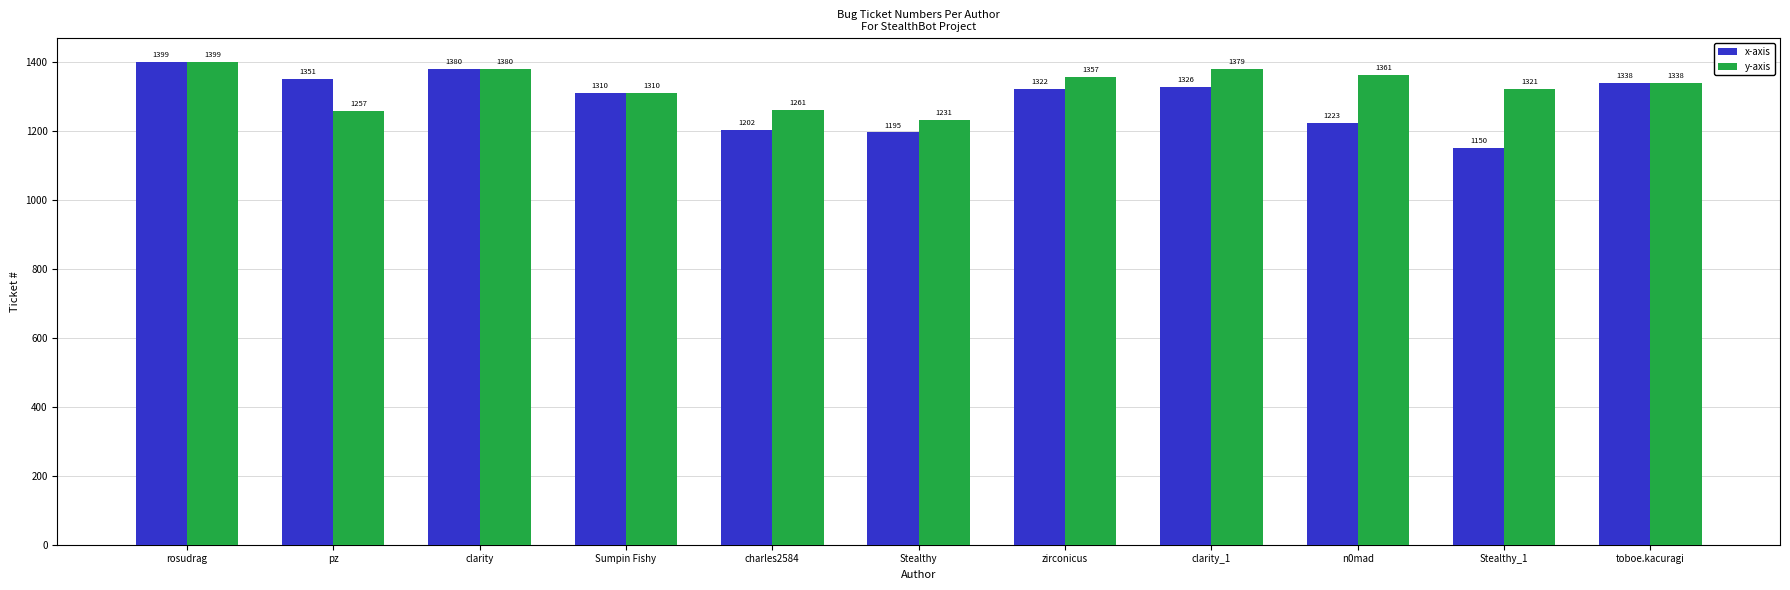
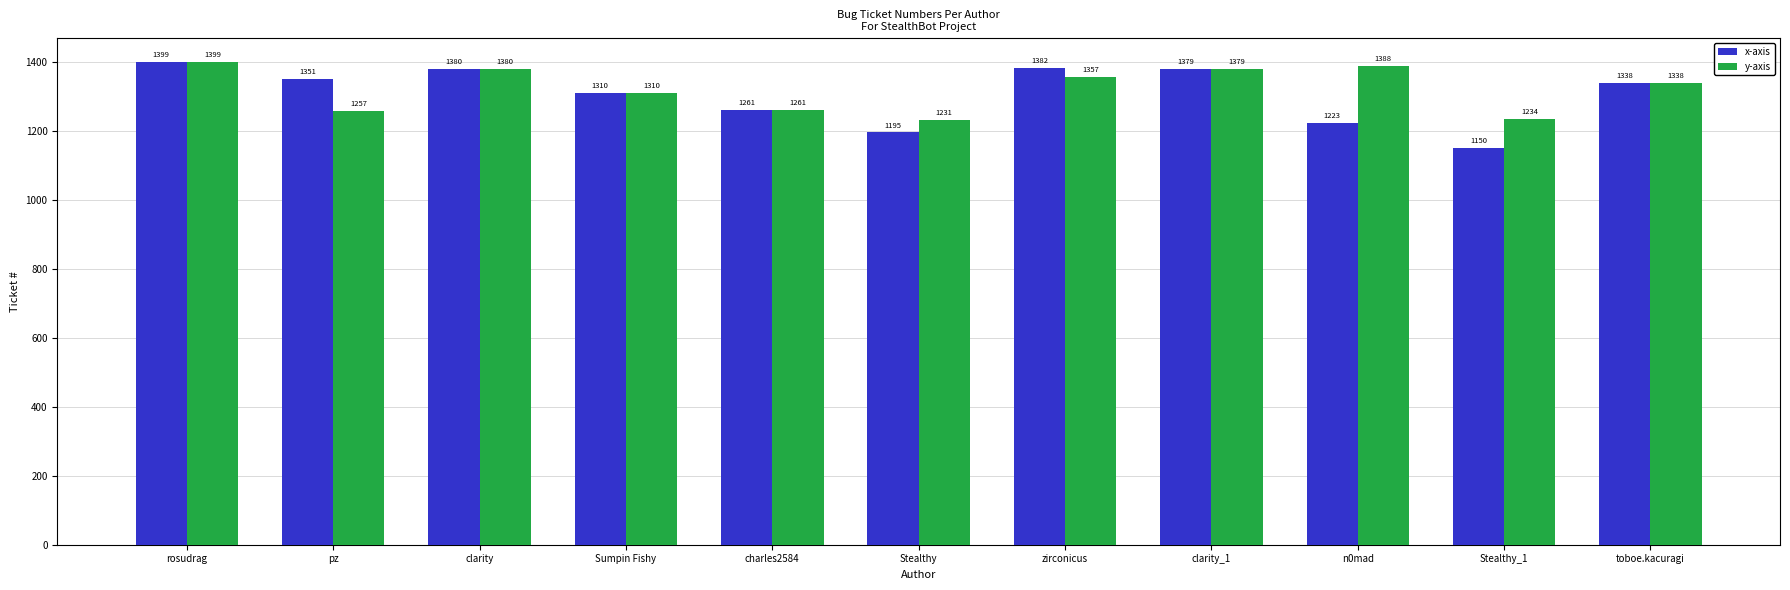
  {
    "x-axis": {
      "rosudrag": 1399,
      "pz": 1351,
      "clarity": 1380,
      "Sumpin Fishy": 1310,
-     "charles2584": 1202,
+     "charles2584": 1261,
      "Stealthy": 1195,
-     "zirconicus": 1322,
-     "clarity_1": 1326,
+     "zirconicus": 1382,
+     "clarity_1": 1379,
      "n0mad": 1223,
      "Stealthy_1": 1150,
      "toboe.kacuragi": 1338
    },
    "y-axis": {
      "rosudrag": 1399,
      "pz": 1257,
      "clarity": 1380,
      "Sumpin Fishy": 1310,
      "charles2584": 1261,
      "Stealthy": 1231,
      "zirconicus": 1357,
      "clarity_1": 1379,
-     "n0mad": 1361,
-     "Stealthy_1": 1321,
+     "n0mad": 1388,
+     "Stealthy_1": 1234,
      "toboe.kacuragi": 1338
    }
  }
